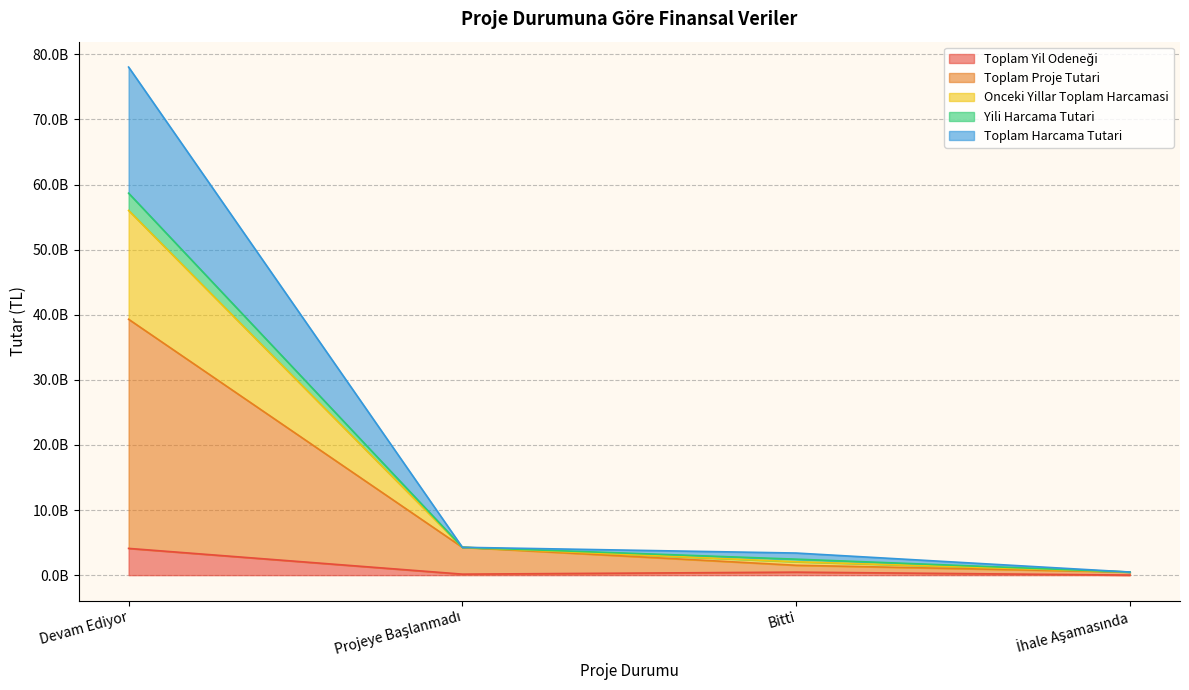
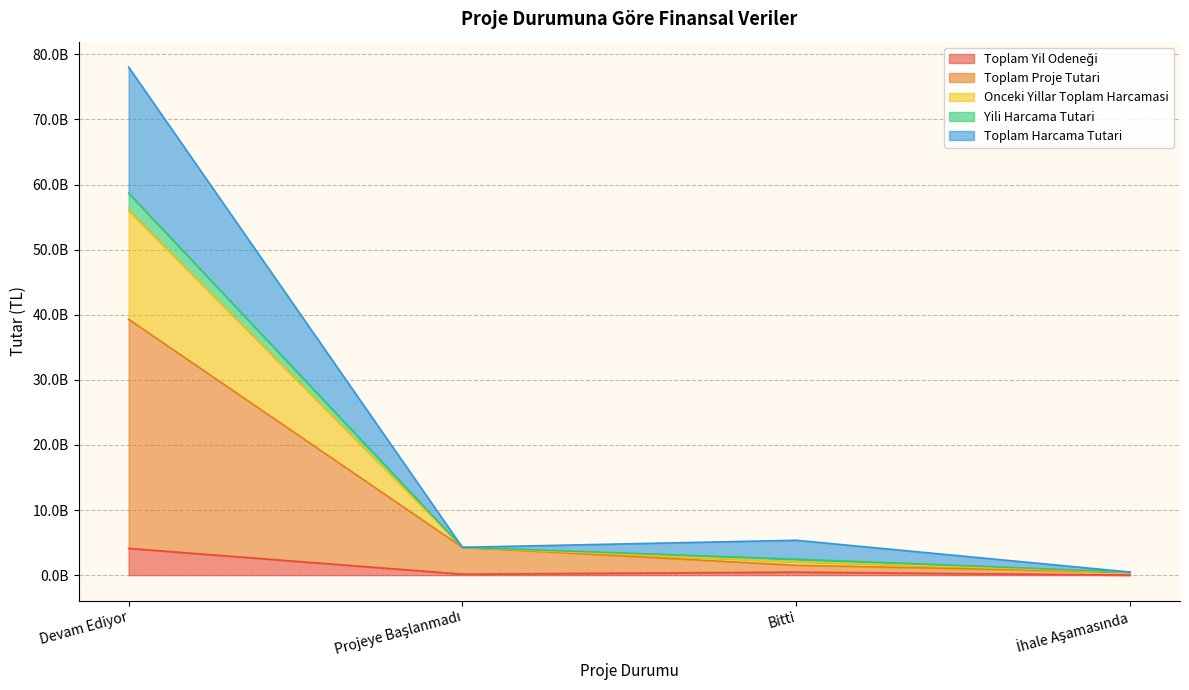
  {
    "Onceki Yillar Toplam Harcamasi": {
      "Devam Ediyor": 17000000000,
      "Bitti": 1000000000
    },
    "Yili Harcama Tutari": {
      "Devam Ediyor": 3000000000,
      "Bitti": 0
    },
    "Toplam Harcama Tutari": {
      "Devam Ediyor": 19000000000,
-     "Bitti": 1000000000
+     "Bitti": 3000000000
    }
  }
